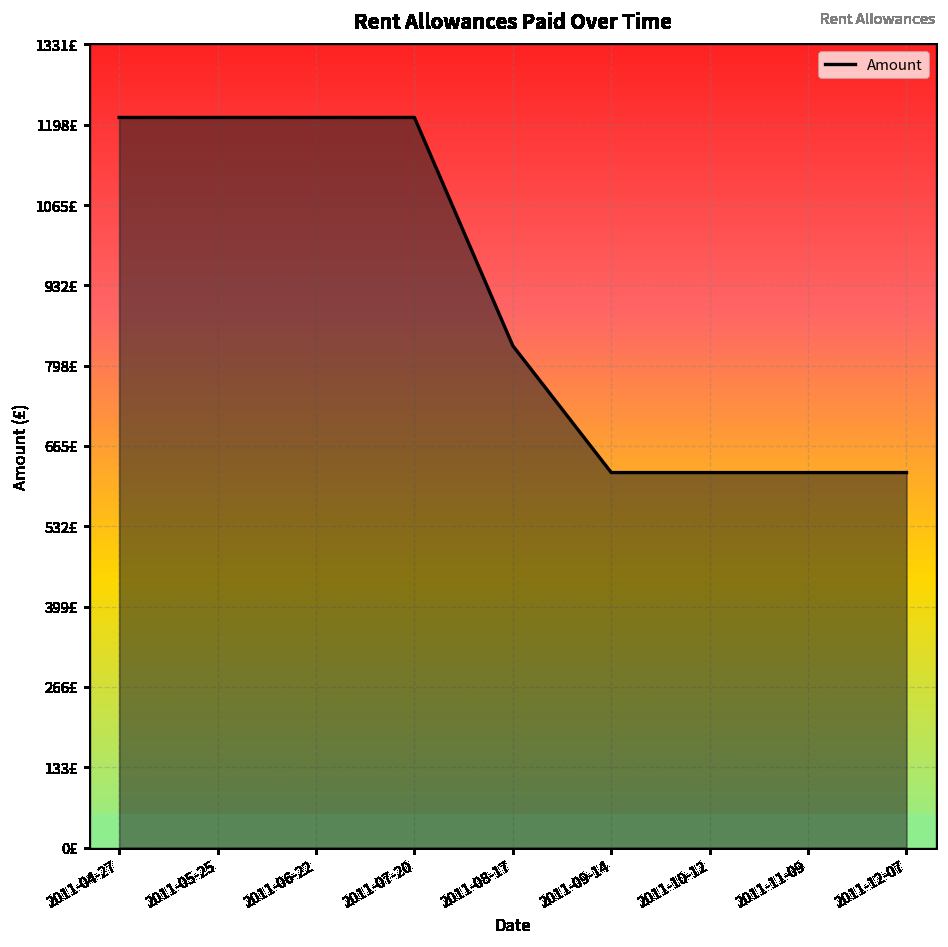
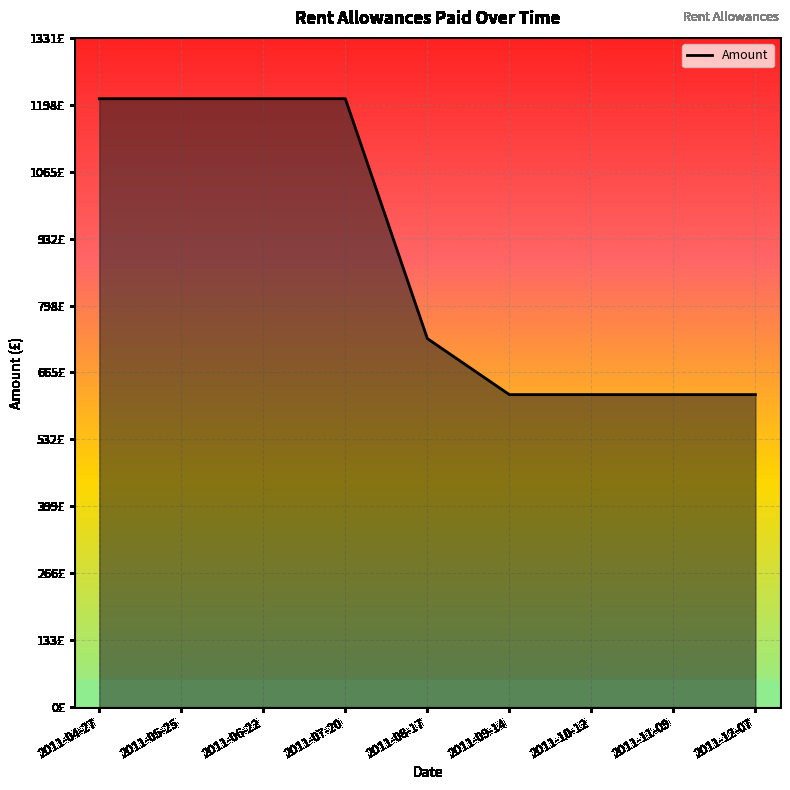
  {
    "2011-04-27": "1210£",
    "2011-05-25": "1210£",
    "2011-06-22": "1210£",
    "2011-07-20": "1210£",
-   "2011-08-17": "830£",
+   "2011-08-17": "730£",
    "2011-09-14": "620£",
    "2011-10-12": "620£",
    "2011-11-09": "620£",
    "2011-12-07": "620£"
  }
